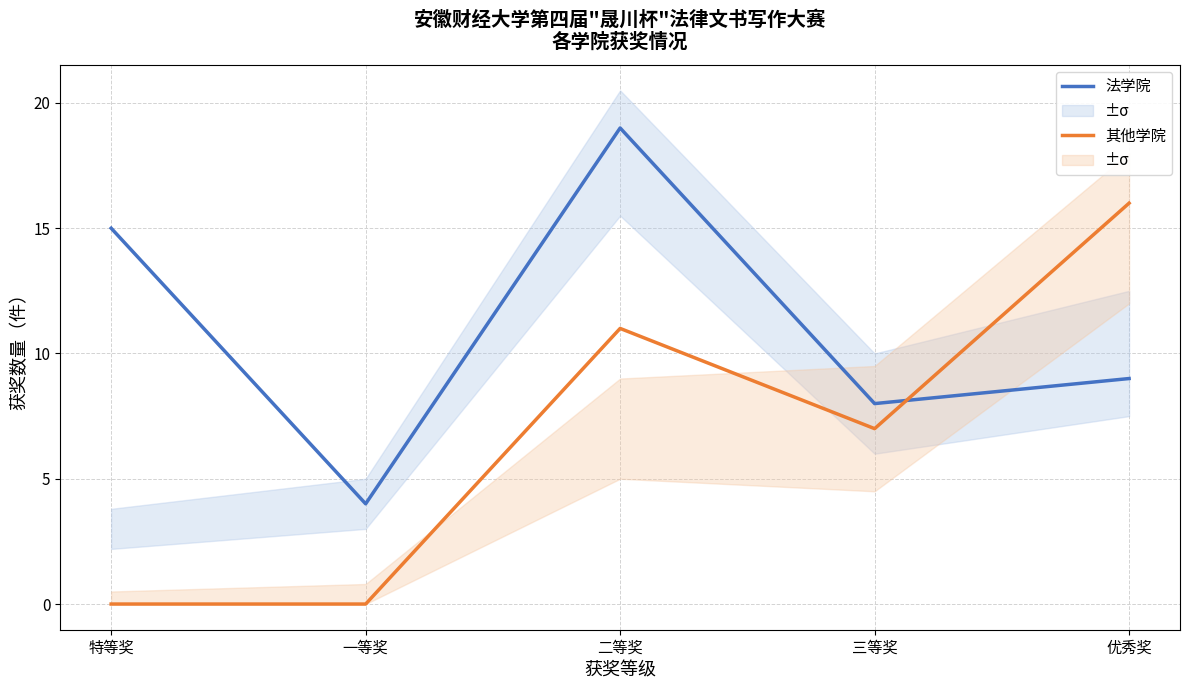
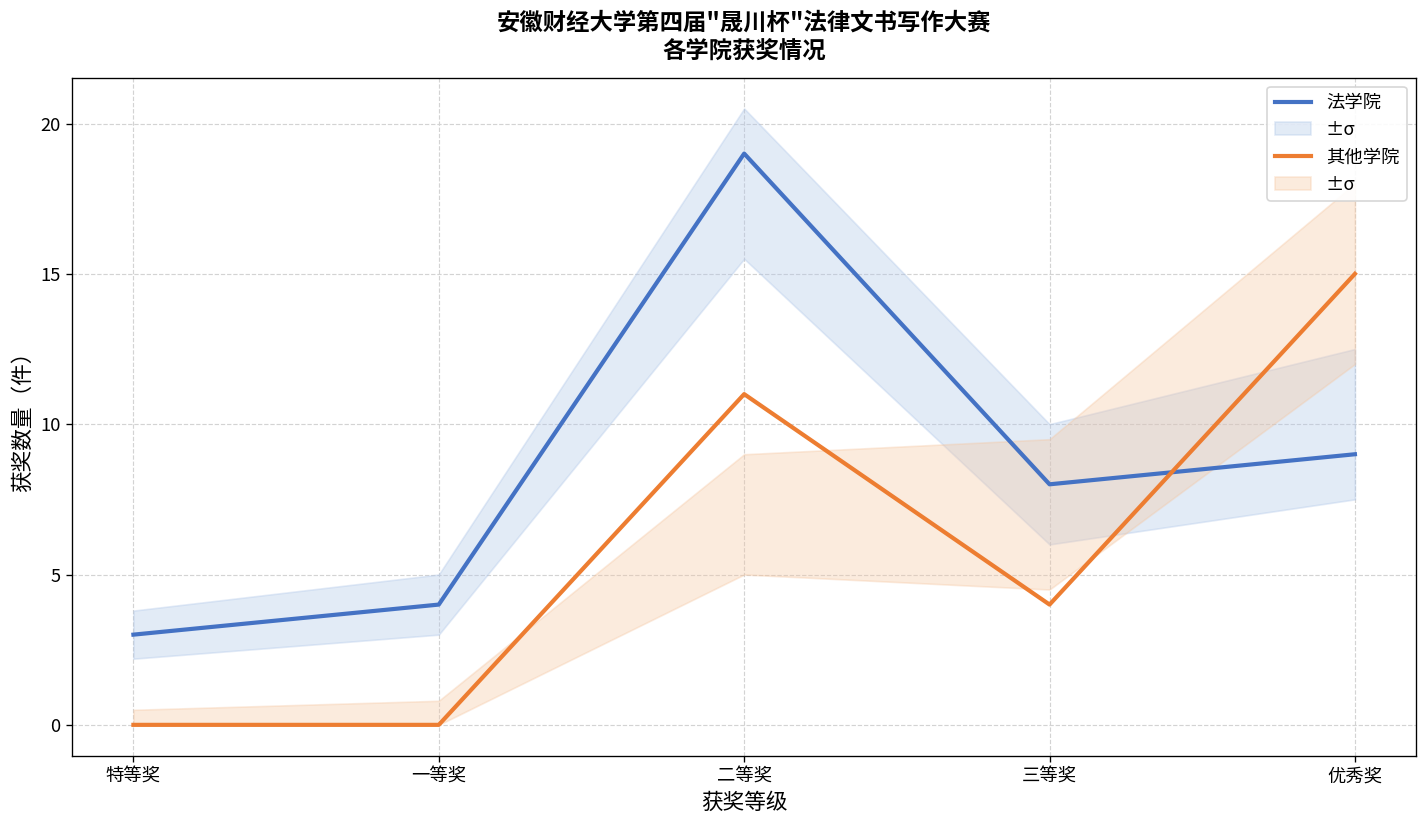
  {
    "法学院": {
-     "特等奖": 15,
+     "特等奖": 3,
      "一等奖": 4,
      "二等奖": 19,
      "三等奖": 8,
      "优秀奖": 9
    },
    "其他学院": {
      "特等奖": 0,
      "一等奖": 0,
      "二等奖": 11,
-     "三等奖": 7,
-     "优秀奖": 16
+     "三等奖": 4,
+     "优秀奖": 15
    }
  }
